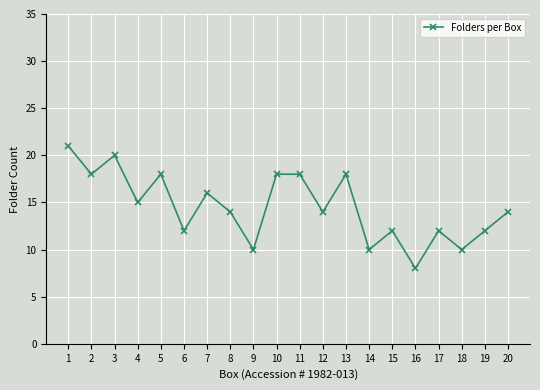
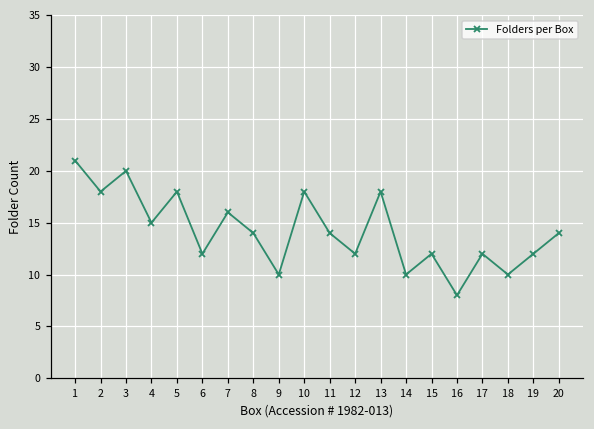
  {
    "1": 21,
    "2": 18,
    "3": 20,
    "4": 15,
    "5": 18,
    "6": 12,
    "7": 16,
    "8": 14,
    "9": 10,
    "10": 18,
-   "11": 18,
-   "12": 14,
+   "11": 14,
+   "12": 12,
    "13": 18,
    "14": 10,
    "15": 12,
    "16": 8,
    "17": 12,
    "18": 10,
    "19": 12,
    "20": 14
  }
